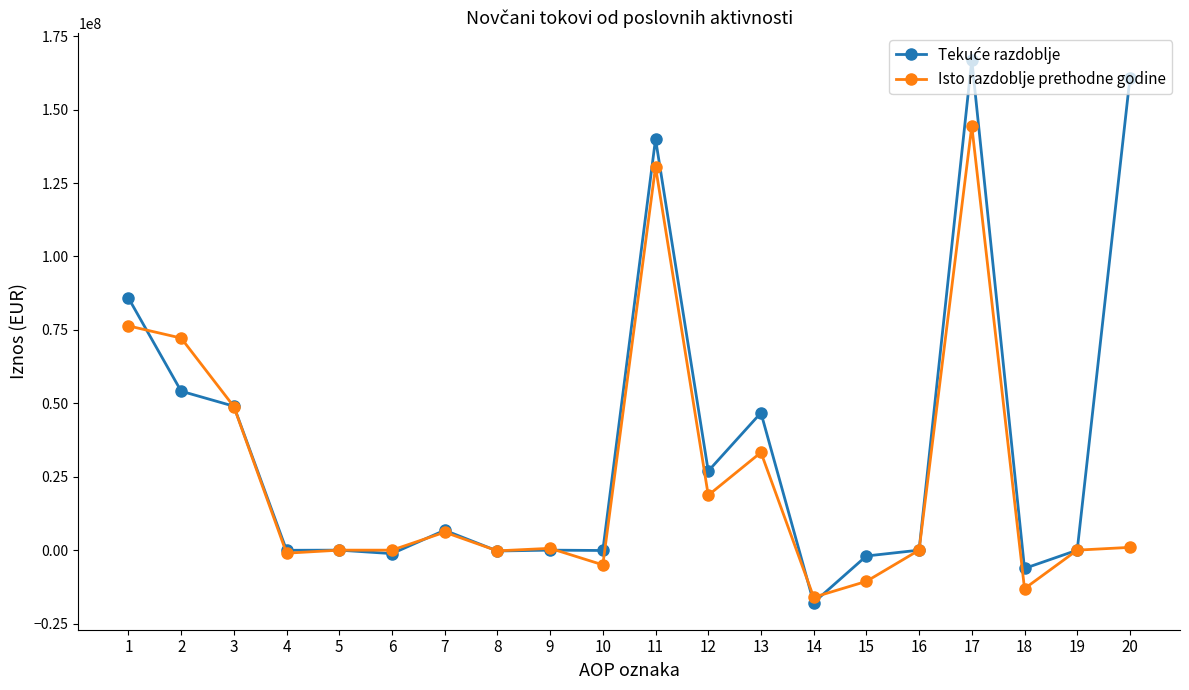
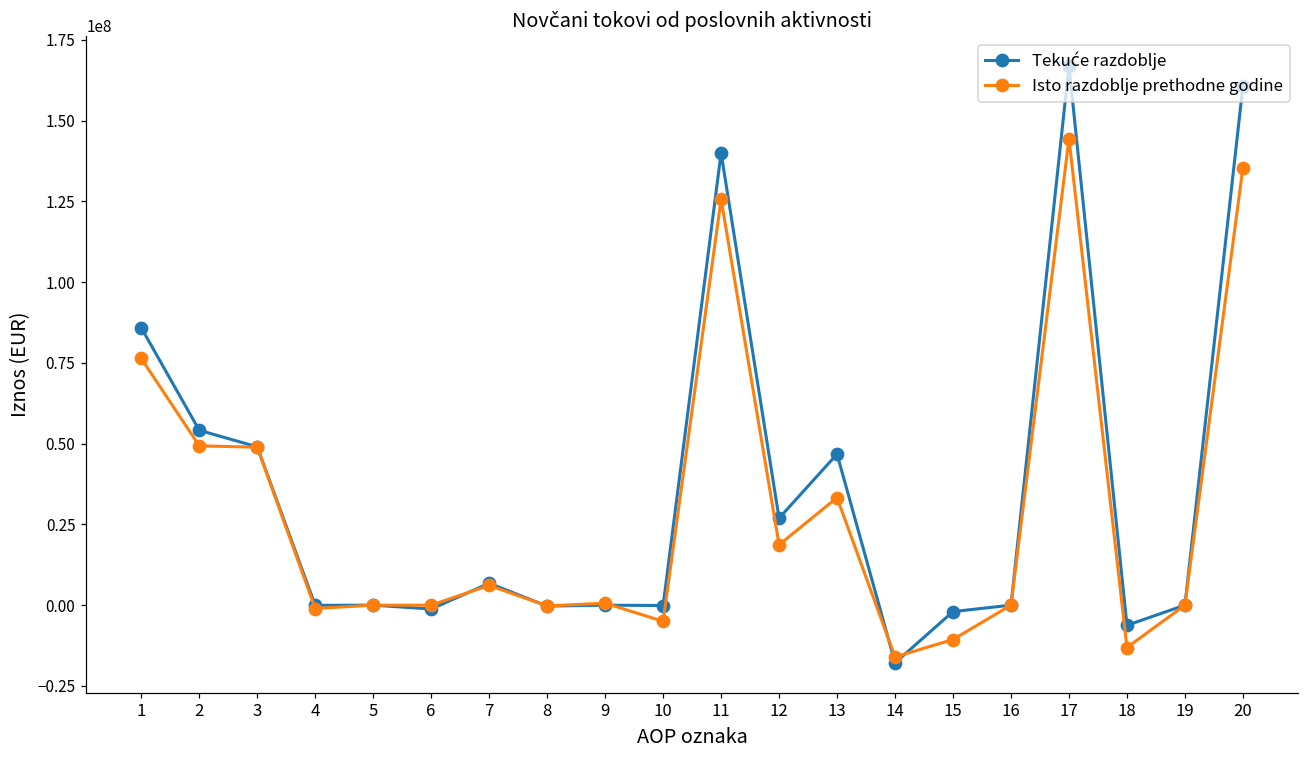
  {
    "Tekuće razdoblje": {
      "1": 86000000,
      "2": 54000000,
      "4": 0,
      "6": -1000000,
      "10": 0,
      "11": 140000000,
      "12": 27000000,
      "13": 47000000,
      "14": -18000000,
      "15": -2000000,
      "18": -6000000
    },
    "Isto razdoblje prethodne godine": {
      "1": 76000000,
-     "2": 72000000,
+     "2": 49000000,
      "4": -1000000,
      "6": 0,
      "10": -5000000,
-     "11": 131000000,
+     "11": 126000000,
      "12": 19000000,
      "13": 33000000,
      "14": -16000000,
      "15": -11000000,
      "17": 144000000,
      "18": -13000000,
-     "20": 1000000
+     "20": 135000000
    }
  }
